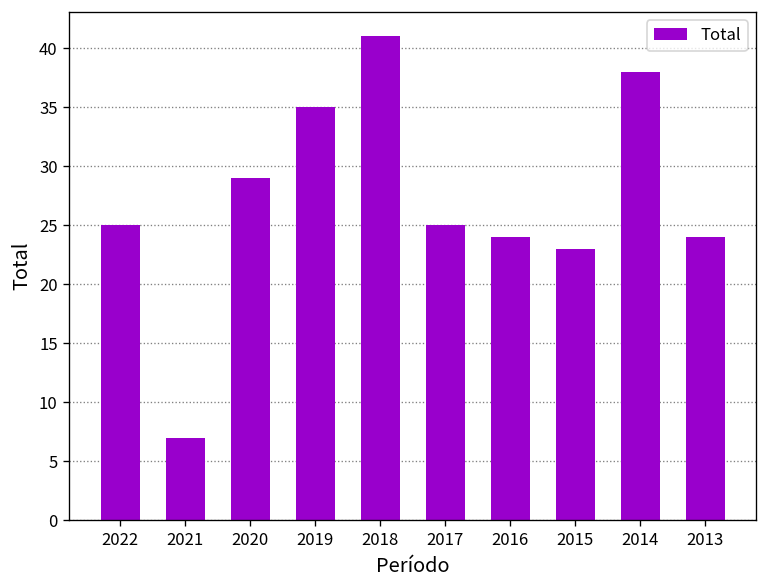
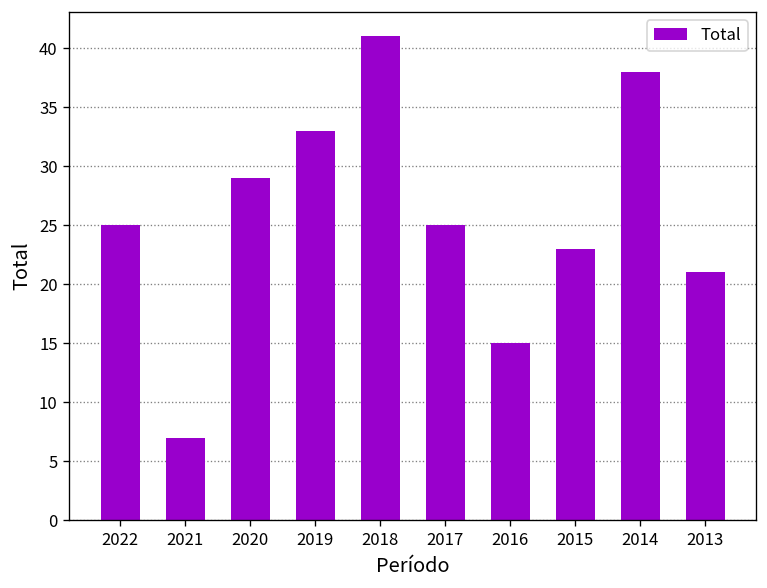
  {
    "2022": 25,
    "2021": 7,
    "2020": 29,
-   "2019": 35,
+   "2019": 33,
    "2018": 41,
    "2017": 25,
-   "2016": 24,
+   "2016": 15,
    "2015": 23,
    "2014": 38,
-   "2013": 24
+   "2013": 21
  }
